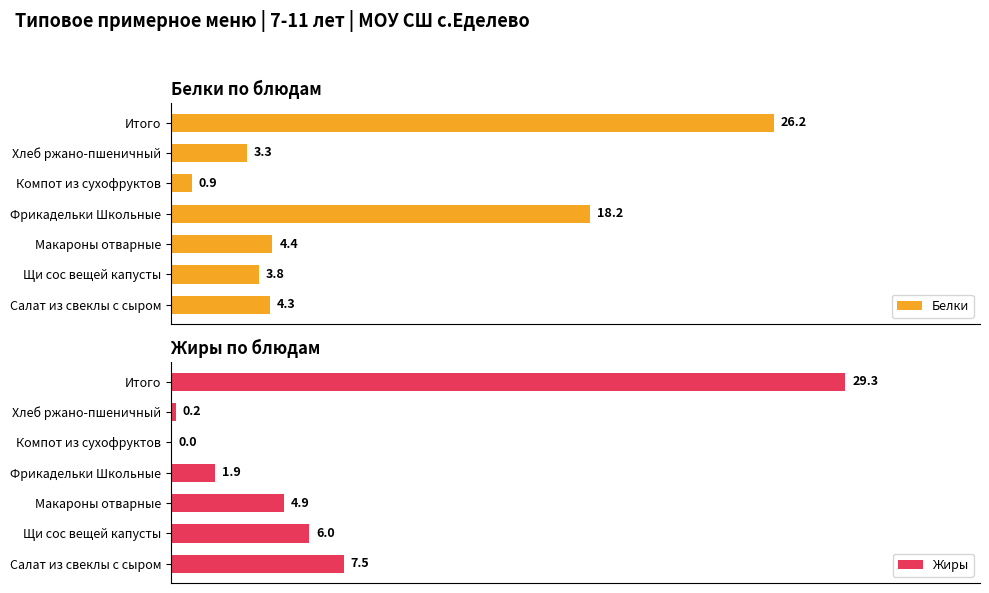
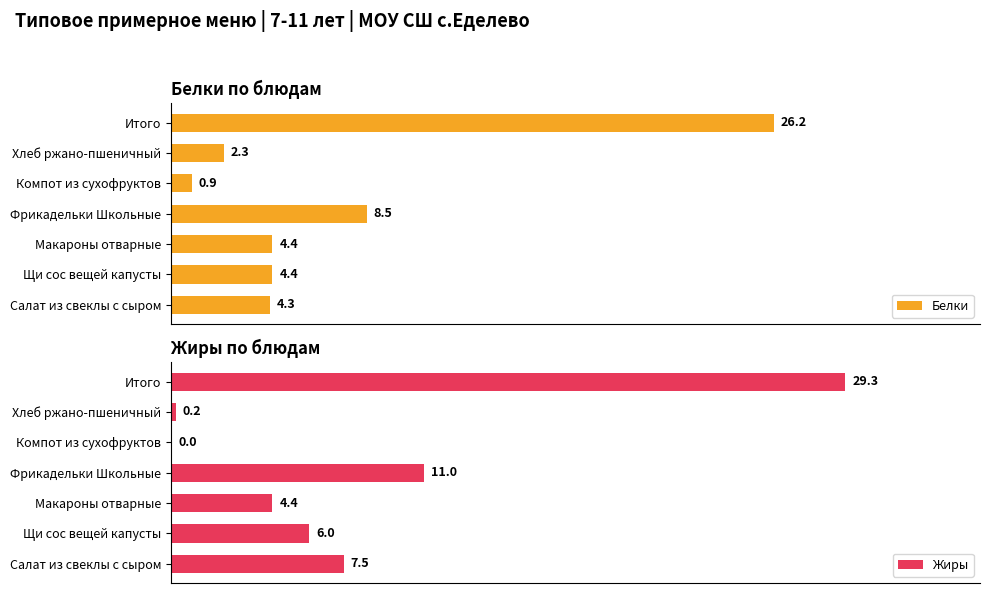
  {
    "Белки по блюдам": {
      "Итого": 26.2,
-     "Хлеб ржано-пшеничный": 3.3,
+     "Хлеб ржано-пшеничный": 2.3,
      "Компот из сухофруктов": 0.9,
-     "Фрикадельки Школьные": 18.2,
+     "Фрикадельки Школьные": 8.5,
      "Макароны отварные": 4.4,
-     "Щи сос вещей капусты": 3.8,
+     "Щи сос вещей капусты": 4.4,
      "Салат из свеклы с сыром": 4.3
    },
    "Жиры по блюдам": {
      "Итого": 29.3,
      "Хлеб ржано-пшеничный": 0.2,
      "Компот из сухофруктов": 0.0,
-     "Фрикадельки Школьные": 1.9,
-     "Макароны отварные": 4.9,
+     "Фрикадельки Школьные": 11.0,
+     "Макароны отварные": 4.4,
      "Щи сос вещей капусты": 6.0,
      "Салат из свеклы с сыром": 7.5
    }
  }
